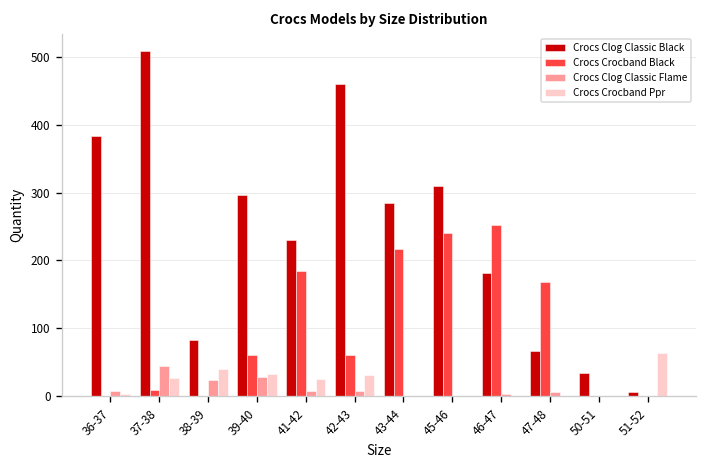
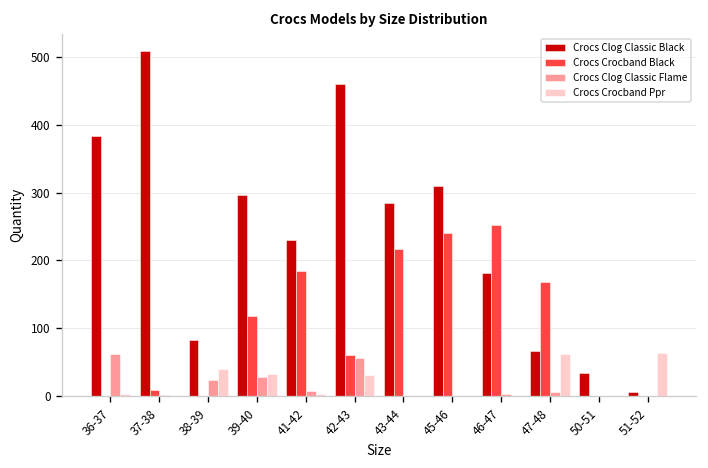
  {
    "Crocs Clog Classic Black": {
      "36-37": 380,
      "37-38": 510,
      "38-39": 80,
      "39-40": 300,
      "41-42": 230,
      "42-43": 460,
      "43-44": 280,
      "45-46": 310,
      "46-47": 180,
      "47-48": 70,
      "50-51": 30,
      "51-52": 10
    },
    "Crocs Crocband Black": {
      "36-37": 0,
      "37-38": 10,
      "38-39": 0,
-     "39-40": 60,
+     "39-40": 120,
      "41-42": 180,
      "42-43": 60,
      "43-44": 220,
      "45-46": 240,
      "46-47": 250,
      "47-48": 170,
      "50-51": 0,
      "51-52": 0
    },
    "Crocs Clog Classic Flame": {
-     "36-37": 10,
-     "37-38": 40,
+     "36-37": 60,
+     "37-38": 0,
      "38-39": 20,
      "39-40": 30,
      "41-42": 10,
-     "42-43": 10,
+     "42-43": 60,
      "43-44": 0,
      "45-46": 0,
      "47-48": 10,
      "50-51": 0,
      "51-52": 0
    },
    "Crocs Crocband Ppr": {
-     "37-38": 30,
+     "37-38": 0,
      "38-39": 40,
      "39-40": 30,
-     "41-42": 20,
+     "41-42": 0,
      "42-43": 30,
      "43-44": 0,
      "45-46": 0,
      "46-47": 0,
-     "47-48": 0,
+     "47-48": 60,
      "50-51": 0,
      "51-52": 60
    }
  }
